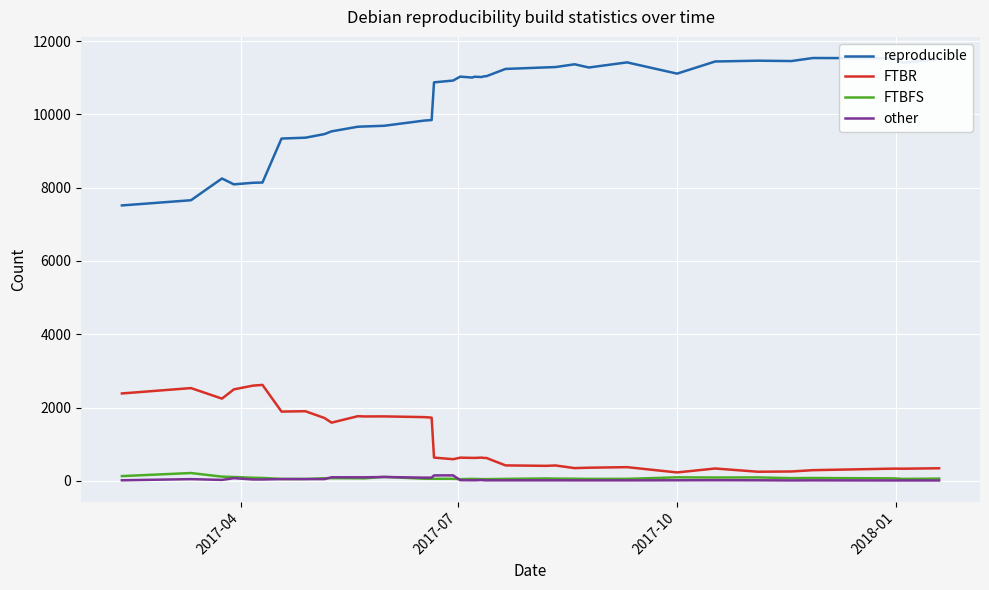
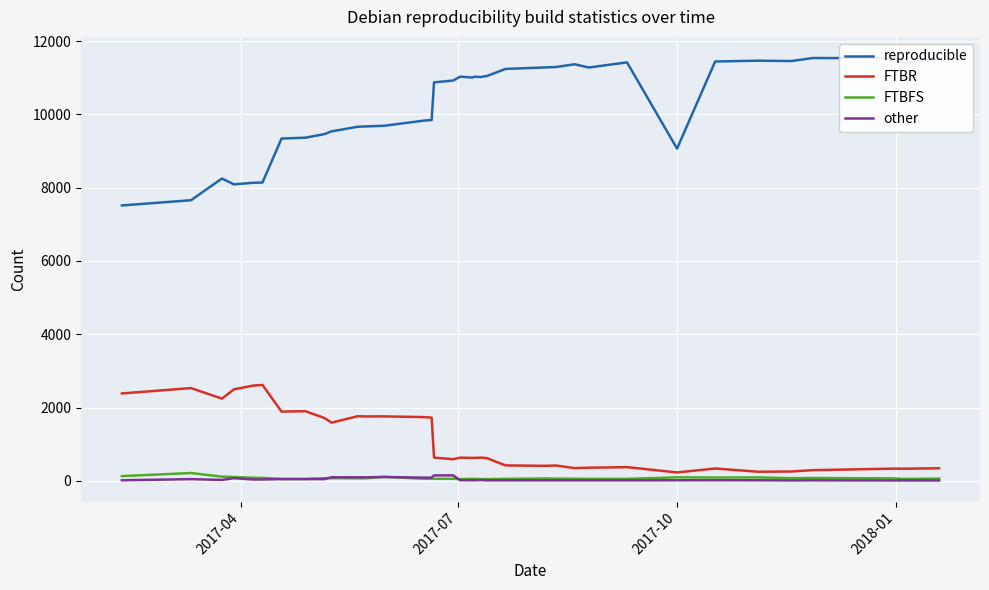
  {
    "reproducible": {
-     "2017-10": 11100
+     "2017-10": 9100
    },
    "FTBR": {
      "2017-10": 200
    },
    "FTBFS": {
      "2017-10": 100
    },
    "other": {
      "2017-10": 0
    }
  }
